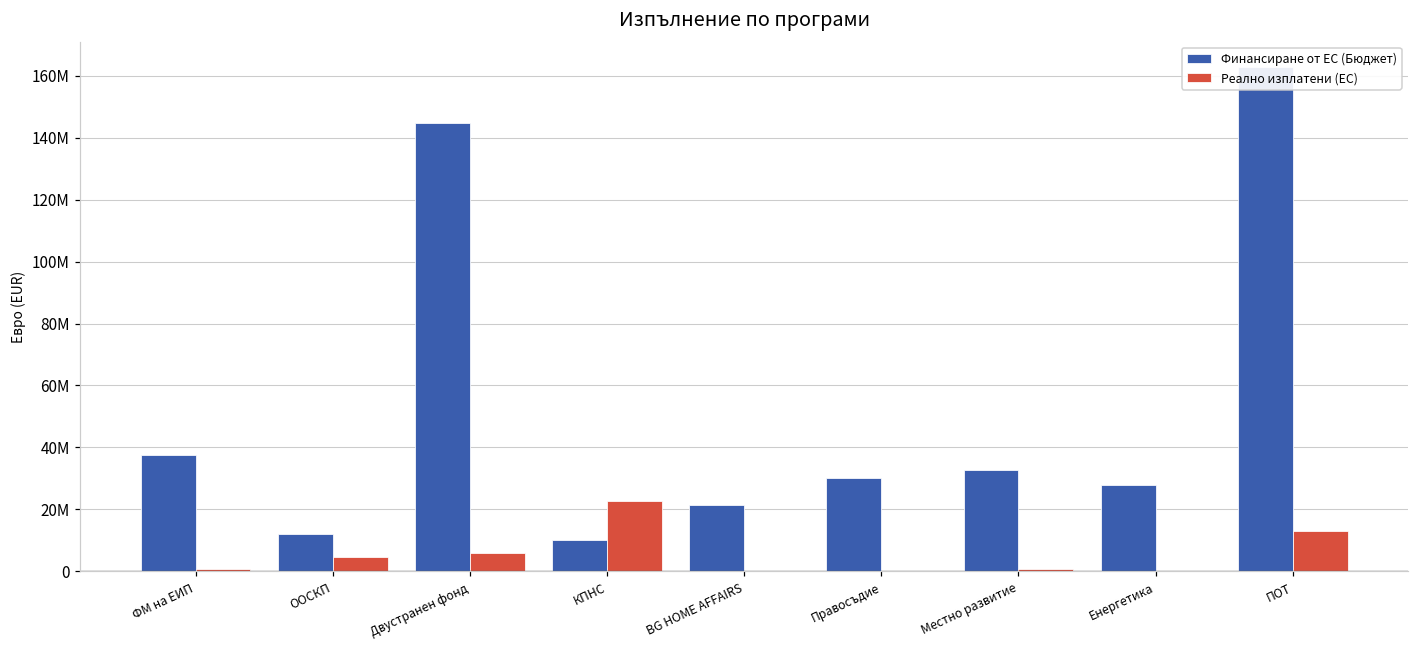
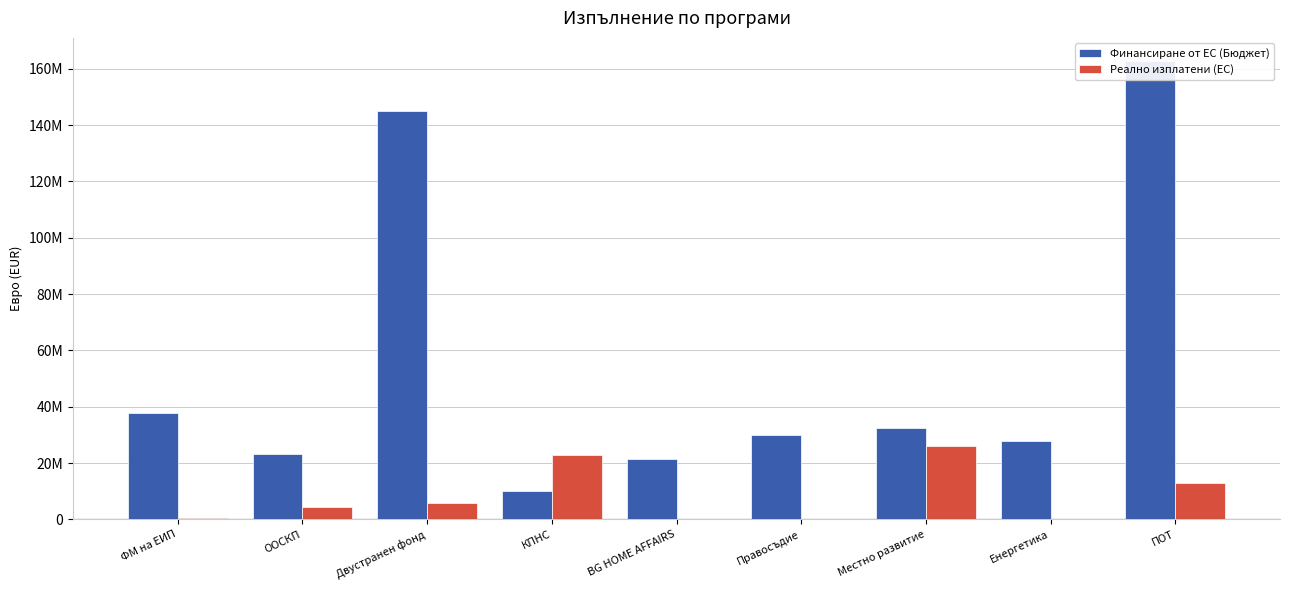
  {
    "Финансиране от ЕС (Бюджет)": {
      "ФМ на ЕИП": 38000000,
-     "ООСКП": 12000000,
+     "ООСКП": 23000000,
      "Двустранен фонд": 145000000,
      "КПНС": 10000000,
      "BG HOME AFFAIRS": 21000000,
      "Правосъдие": 30000000,
      "Местно развитие": 33000000,
      "Енергетика": 28000000
    },
    "Реално изплатени (ЕС)": {
      "ООСКП": 4000000,
      "Двустранен фонд": 6000000,
      "КПНС": 23000000,
      "Правосъдие": 0,
-     "Местно развитие": 1000000,
+     "Местно развитие": 26000000,
      "ПОТ": 13000000
    }
  }
